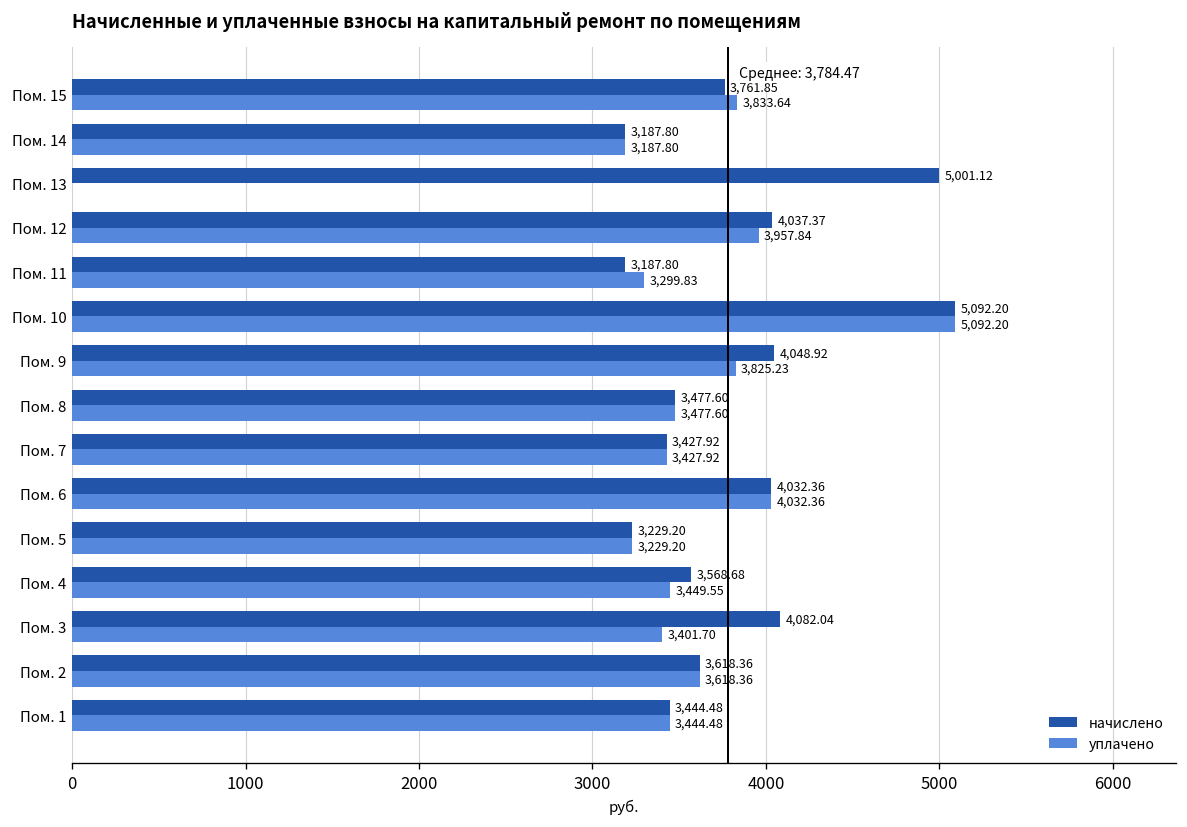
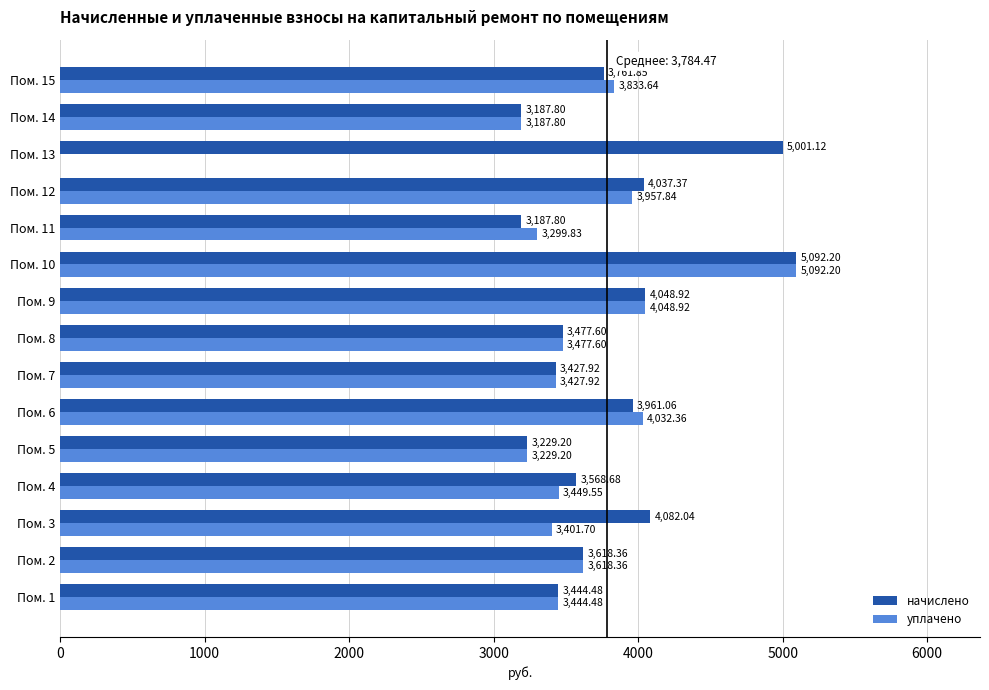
  {
    "начислено": {
      "Пом. 14": "3,187.80",
      "Пом. 13": "5,001.12",
      "Пом. 12": "4,037.37",
      "Пом. 11": "3,187.80",
      "Пом. 10": "5,092.20",
      "Пом. 9": "4,048.92",
      "Пом. 8": "3,477.60",
      "Пом. 7": "3,427.92",
-     "Пом. 6": "4,032.36",
+     "Пом. 6": "3,961.06",
      "Пом. 5": "3,229.20",
      "Пом. 4": "3,568.68",
      "Пом. 3": "4,082.04",
      "Пом. 2": "3,618.36",
      "Пом. 1": "3,444.48"
    },
    "уплачено": {
      "Пом. 15": "3,833.64",
      "Пом. 14": "3,187.80",
      "Пом. 12": "3,957.84",
      "Пом. 11": "3,299.83",
      "Пом. 10": "5,092.20",
-     "Пом. 9": "3,825.23",
+     "Пом. 9": "4,048.92",
      "Пом. 8": "3,477.60",
      "Пом. 7": "3,427.92",
      "Пом. 6": "4,032.36",
      "Пом. 5": "3,229.20",
      "Пом. 4": "3,449.55",
      "Пом. 3": "3,401.70",
      "Пом. 2": "3,618.36",
      "Пом. 1": "3,444.48"
    }
  }
